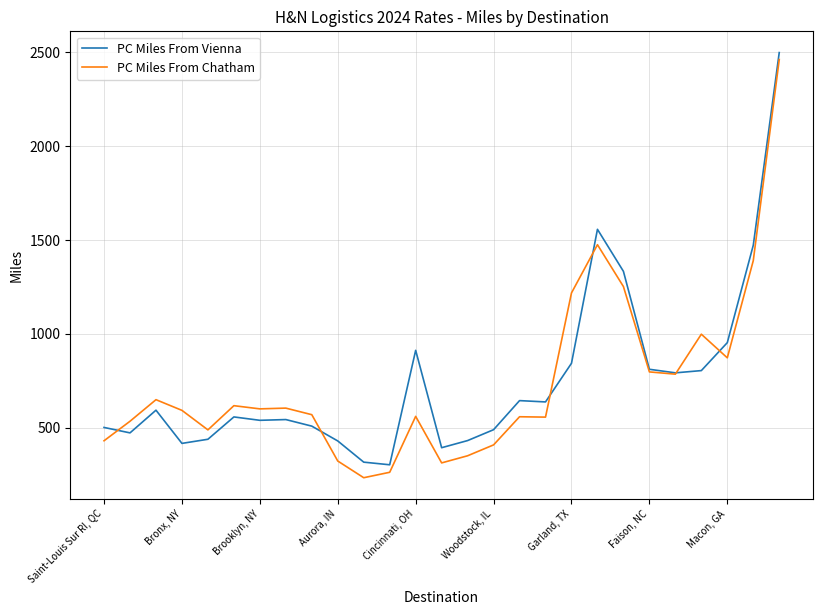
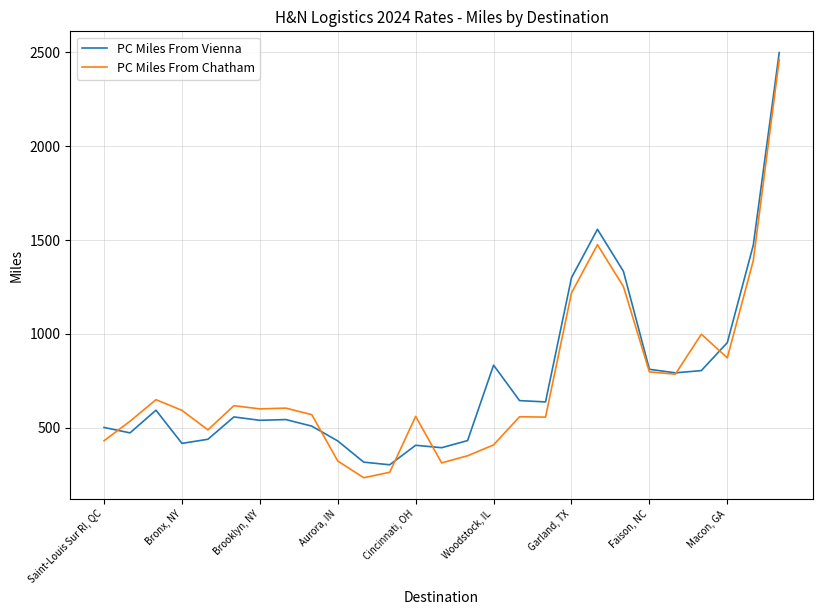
  {
    "PC Miles From Vienna": {
      "Saint-Louis Sur RI, QC": 500,
      "Bronx, NY": 420,
      "Brooklyn, NY": 540,
      "Aurora, IN": 430,
-     "Cincinnati, OH": 910,
-     "Woodstock, IL": 490,
-     "Garland, TX": 840,
+     "Cincinnati, OH": 410,
+     "Woodstock, IL": 830,
+     "Garland, TX": 1300,
      "Faison, NC": 810,
      "Macon, GA": 950
    },
    "PC Miles From Chatham": {
      "Saint-Louis Sur RI, QC": 430,
      "Bronx, NY": 590,
      "Brooklyn, NY": 600,
      "Aurora, IN": 320,
      "Cincinnati, OH": 560,
      "Woodstock, IL": 410,
      "Garland, TX": 1220,
      "Faison, NC": 800,
      "Macon, GA": 870
    }
  }
